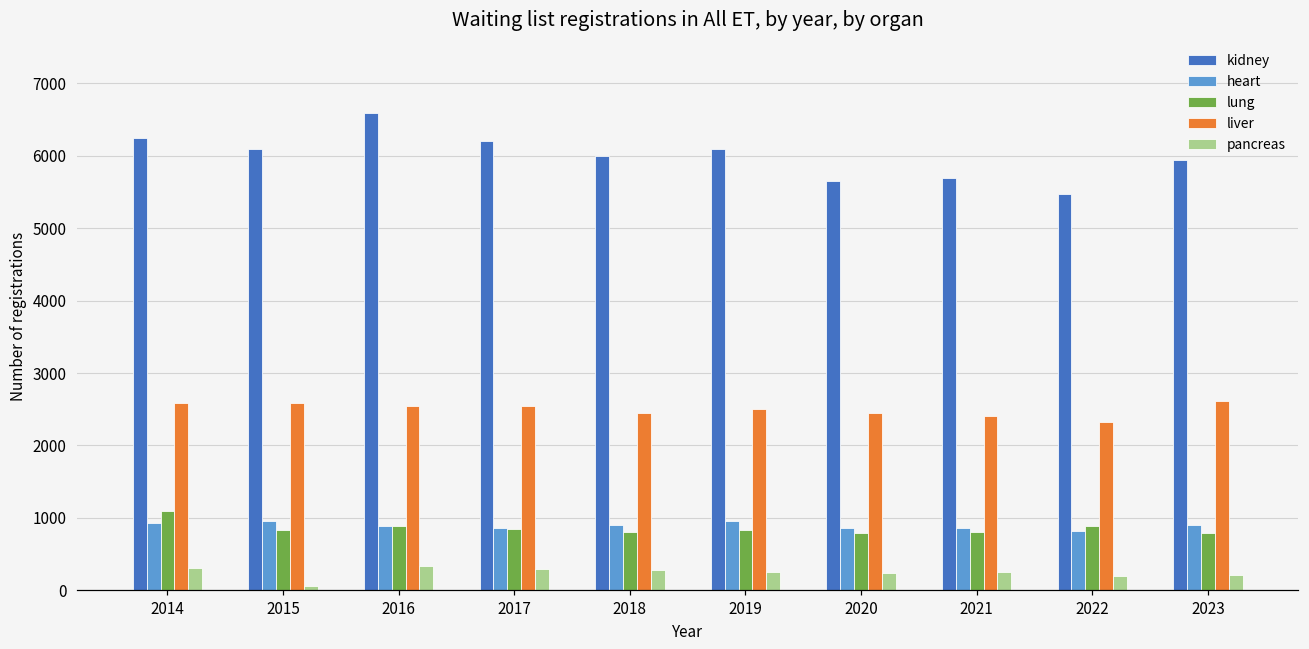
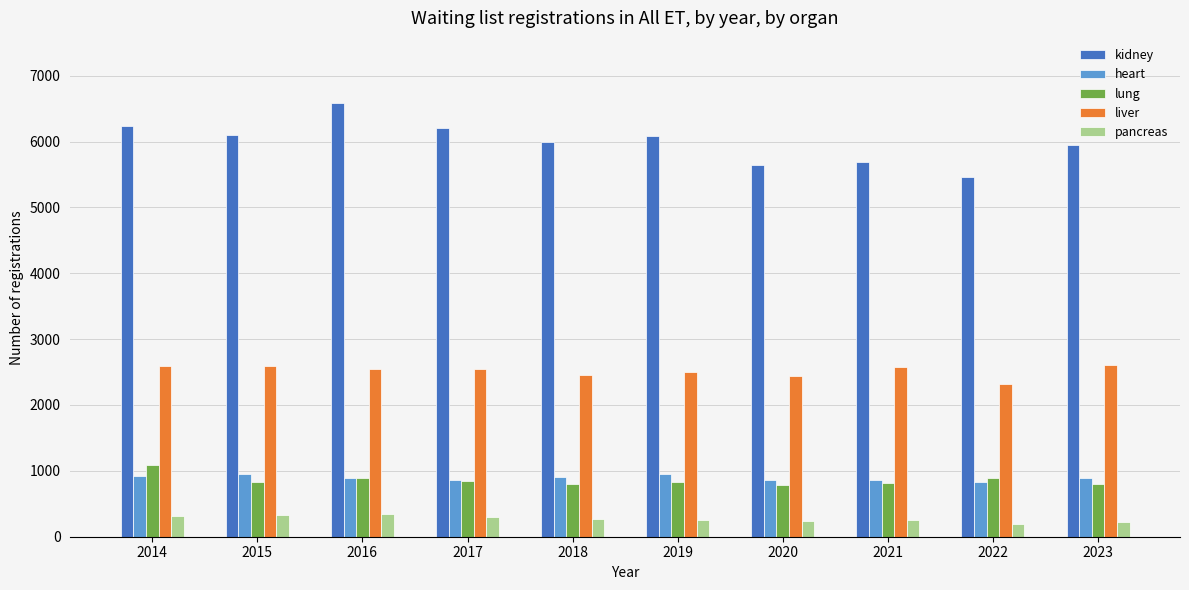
  {
    "lung": {
      "2014": 1100,
      "2015": 800,
      "2016": 900,
      "2017": 900,
      "2018": 800,
      "2019": 800,
      "2020": 800,
      "2021": 800,
      "2022": 900,
      "2023": 800
    },
    "liver": {
      "2014": 2600,
      "2015": 2600,
      "2016": 2500,
      "2017": 2500,
      "2018": 2500,
      "2019": 2500,
      "2020": 2400,
-     "2021": 2400,
+     "2021": 2600,
      "2022": 2300,
      "2023": 2600
    },
    "pancreas": {
      "2014": 300,
-     "2015": 100,
+     "2015": 300,
      "2016": 300,
      "2017": 300,
      "2018": 300,
      "2019": 300,
      "2020": 200,
      "2021": 300,
      "2022": 200,
      "2023": 200
    }
  }
